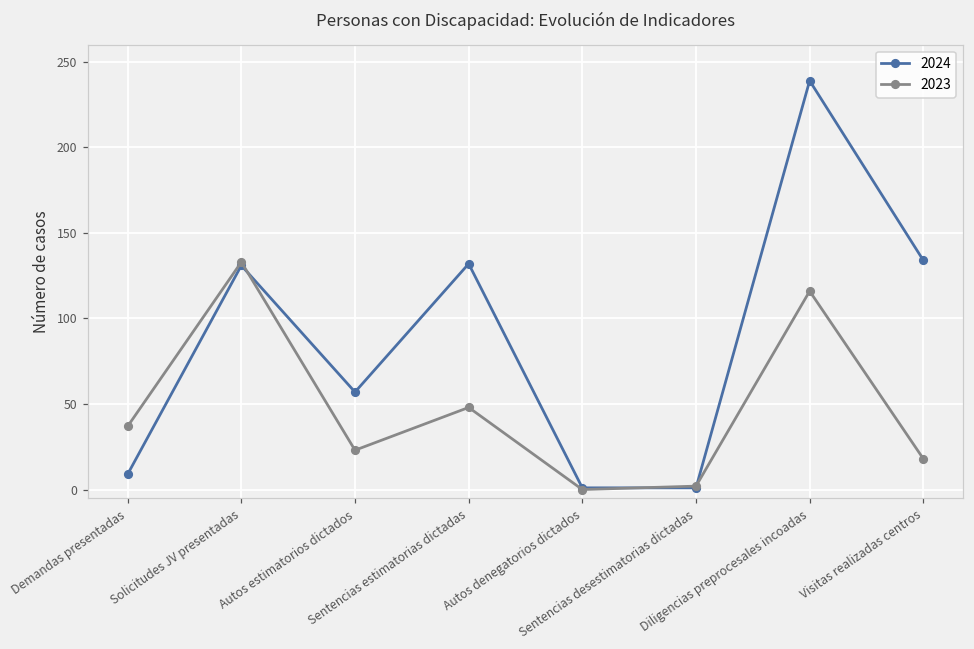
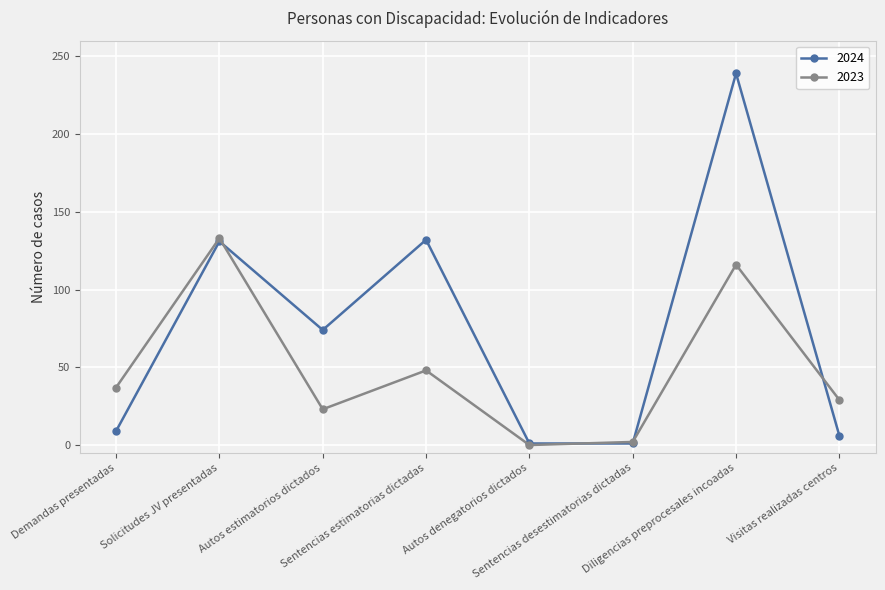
  {
    "2024": {
      "Demandas presentadas": 9,
      "Solicitudes JV presentadas": 131,
-     "Autos estimatorios dictados": 57,
+     "Autos estimatorios dictados": 74,
      "Sentencias estimatorias dictadas": 132,
      "Diligencias preprocesales incoadas": 239,
-     "Visitas realizadas centros": 134
+     "Visitas realizadas centros": 6
    },
    "2023": {
      "Demandas presentadas": 37,
      "Solicitudes JV presentadas": 133,
      "Autos estimatorios dictados": 23,
      "Sentencias estimatorias dictadas": 48,
      "Diligencias preprocesales incoadas": 116,
-     "Visitas realizadas centros": 18
+     "Visitas realizadas centros": 29
    }
  }
